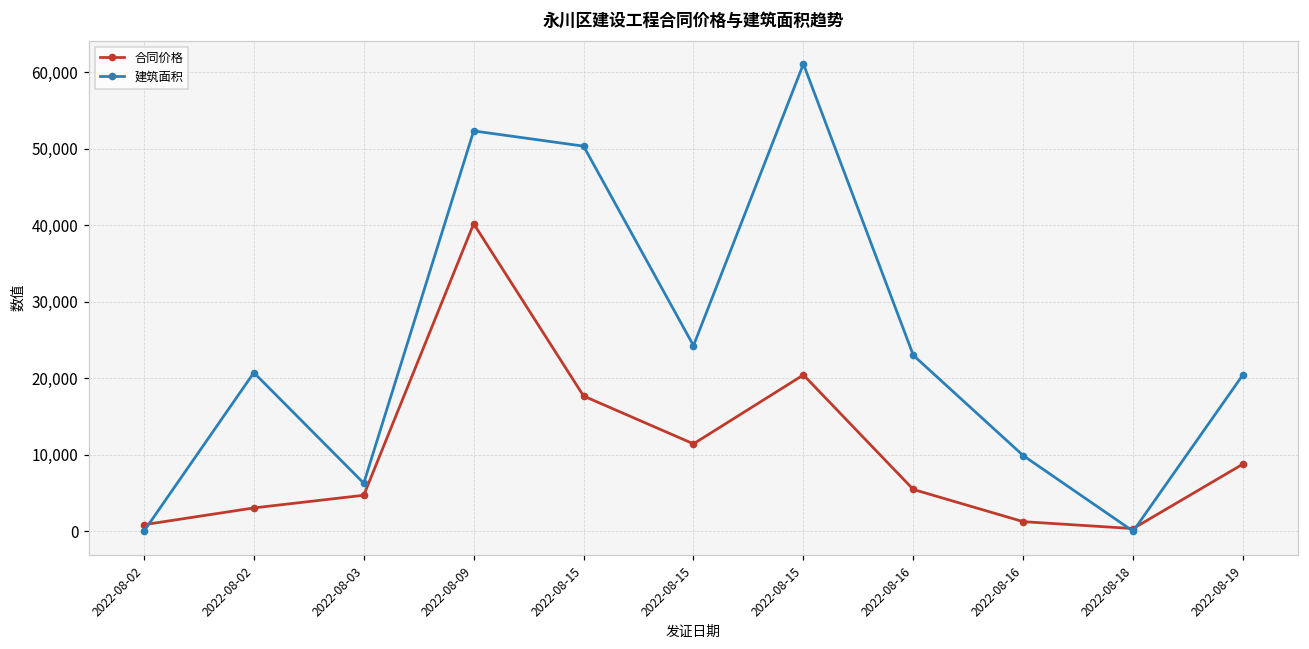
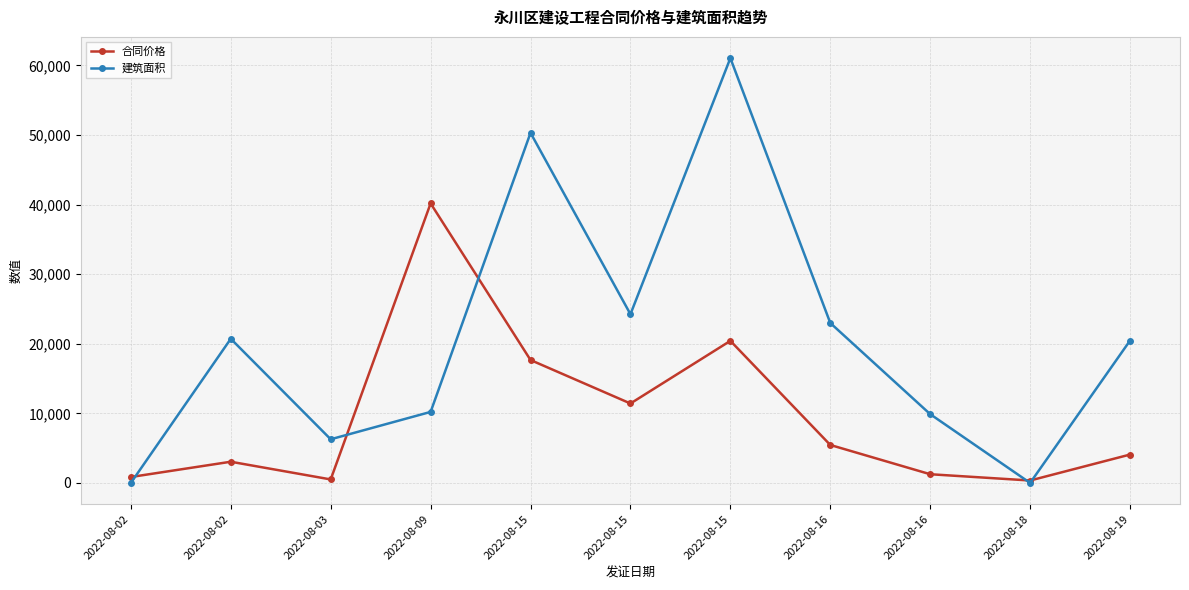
  {
    "合同价格": {
-     "2022-08-03": "5,000",
+     "2022-08-03": "1,000",
      "2022-08-09": "40,000",
-     "2022-08-19": "9,000"
+     "2022-08-19": "4,000"
    },
    "建筑面积": {
      "2022-08-03": "6,000",
-     "2022-08-09": "52,000",
+     "2022-08-09": "10,000",
      "2022-08-19": "20,000"
    }
  }
